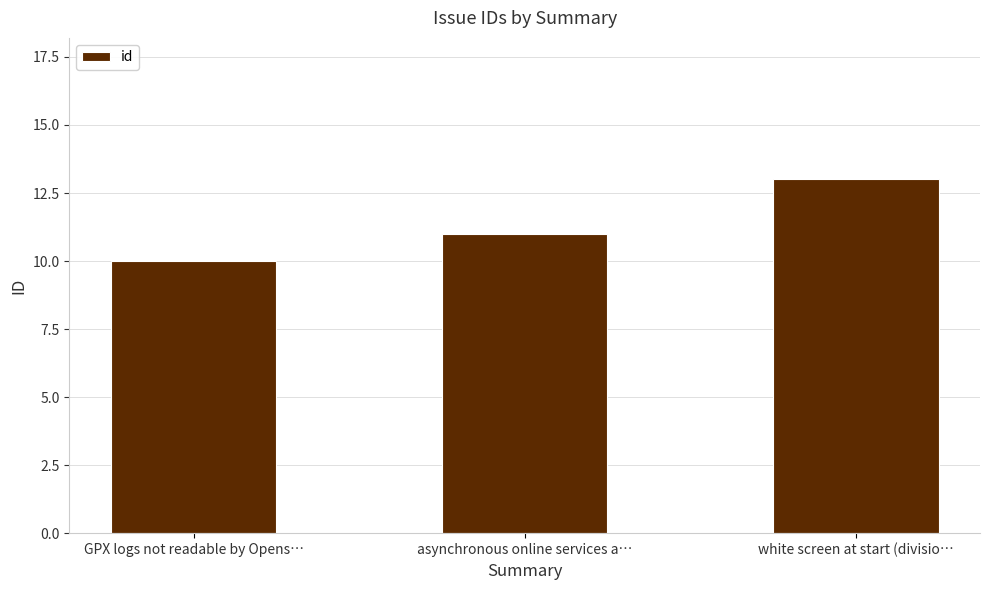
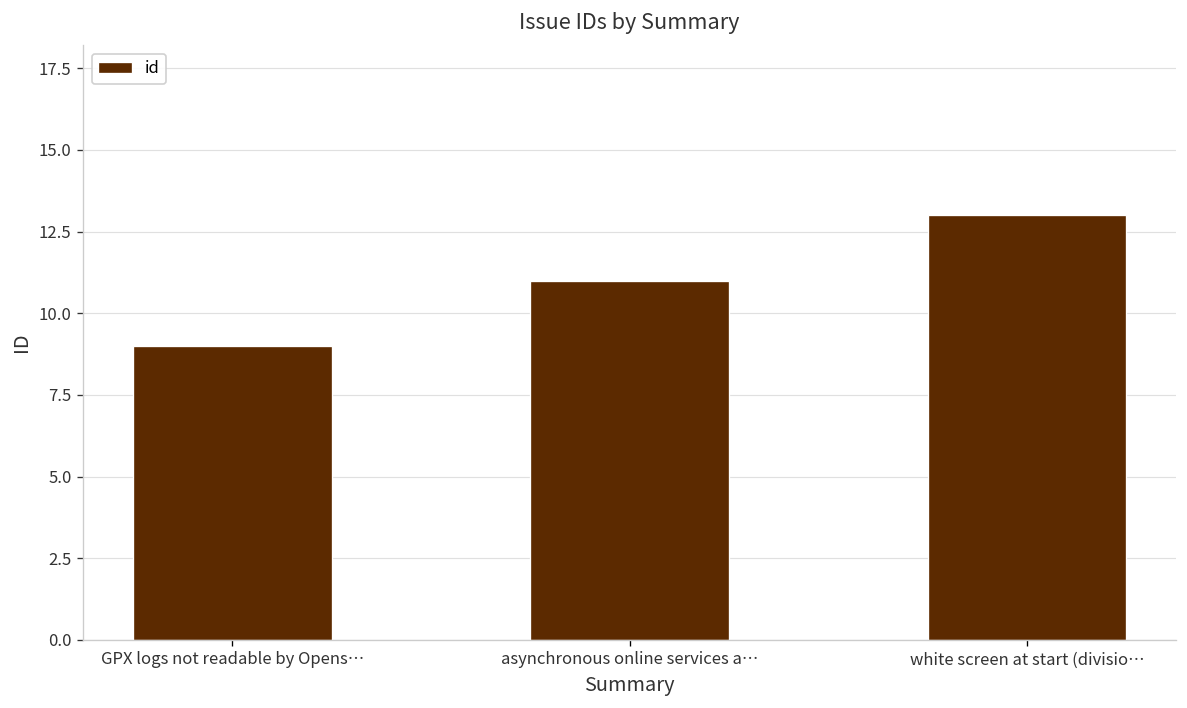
  {
-   "GPX logs not readable by Opens…": 10,
+   "GPX logs not readable by Opens…": 9,
    "asynchronous online services a…": 11,
    "white screen at start (divisio…": 13
  }
